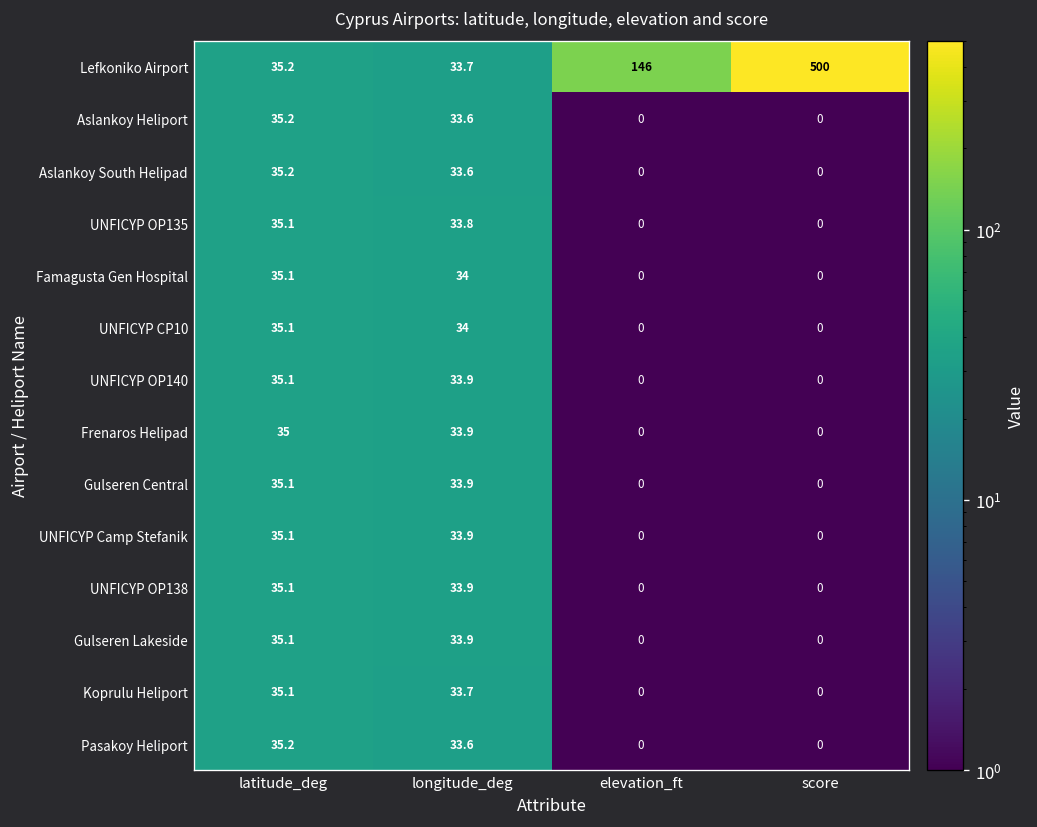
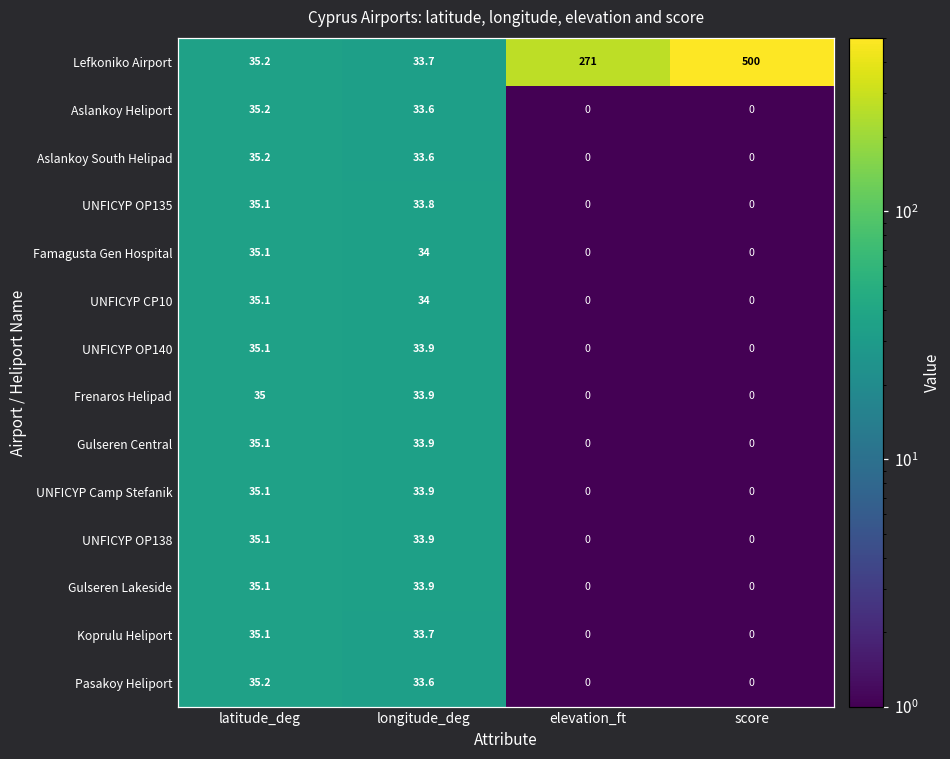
  {
    "Lefkoniko Airport": {
      "latitude_deg": 35.2,
      "longitude_deg": 33.7,
-     "elevation_ft": 146,
+     "elevation_ft": 271,
      "score": 500
    },
    "Aslankoy Heliport": {
      "latitude_deg": 35.2,
      "longitude_deg": 33.6,
      "elevation_ft": 0,
      "score": 0
    },
    "Aslankoy South Helipad": {
      "latitude_deg": 35.2,
      "longitude_deg": 33.6,
      "elevation_ft": 0,
      "score": 0
    },
    "UNFICYP OP135": {
      "latitude_deg": 35.1,
      "longitude_deg": 33.8,
      "elevation_ft": 0,
      "score": 0
    },
    "Famagusta Gen Hospital": {
      "latitude_deg": 35.1,
      "longitude_deg": 34,
      "elevation_ft": 0,
      "score": 0
    },
    "UNFICYP CP10": {
      "latitude_deg": 35.1,
      "longitude_deg": 34,
      "elevation_ft": 0,
      "score": 0
    },
    "UNFICYP OP140": {
      "latitude_deg": 35.1,
      "longitude_deg": 33.9,
      "elevation_ft": 0,
      "score": 0
    },
    "Frenaros Helipad": {
      "latitude_deg": 35,
      "longitude_deg": 33.9,
      "elevation_ft": 0,
      "score": 0
    },
    "Gulseren Central": {
      "latitude_deg": 35.1,
      "longitude_deg": 33.9,
      "elevation_ft": 0,
      "score": 0
    },
    "UNFICYP Camp Stefanik": {
      "latitude_deg": 35.1,
      "longitude_deg": 33.9,
      "elevation_ft": 0,
      "score": 0
    },
    "UNFICYP OP138": {
      "latitude_deg": 35.1,
      "longitude_deg": 33.9,
      "elevation_ft": 0,
      "score": 0
    },
    "Gulseren Lakeside": {
      "latitude_deg": 35.1,
      "longitude_deg": 33.9,
      "elevation_ft": 0,
      "score": 0
    },
    "Koprulu Heliport": {
      "latitude_deg": 35.1,
      "longitude_deg": 33.7,
      "elevation_ft": 0,
      "score": 0
    },
    "Pasakoy Heliport": {
      "latitude_deg": 35.2,
      "longitude_deg": 33.6,
      "elevation_ft": 0,
      "score": 0
    }
  }
